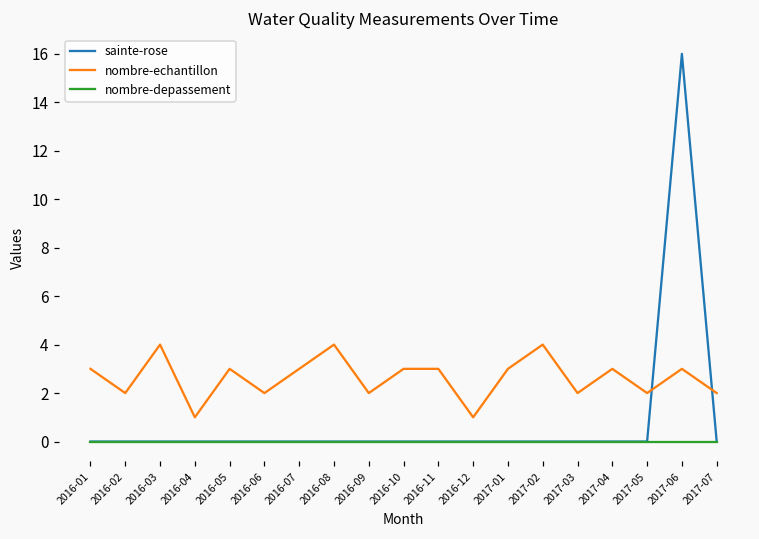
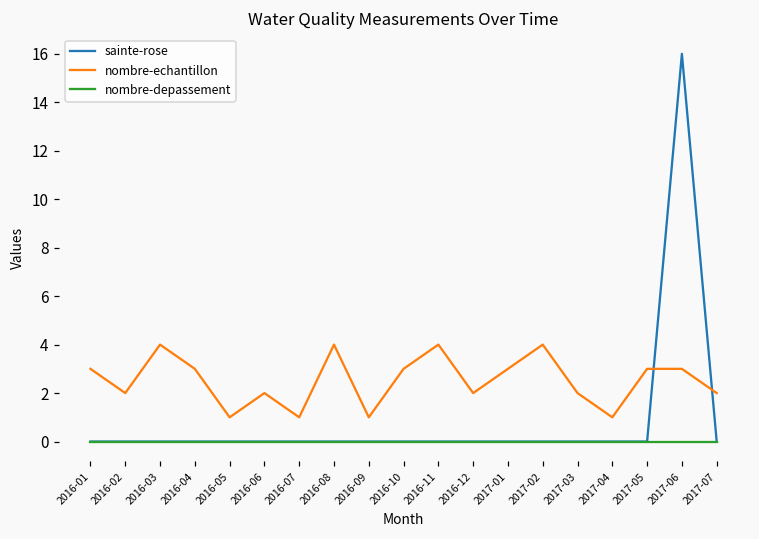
  {
    "sainte-rose": {
      "2017-06": 16
    },
    "nombre-echantillon": {
      "2016-01": 3,
      "2016-02": 2,
      "2016-03": 4,
-     "2016-04": 1,
-     "2016-05": 3,
+     "2016-04": 3,
+     "2016-05": 1,
      "2016-06": 2,
-     "2016-07": 3,
+     "2016-07": 1,
      "2016-08": 4,
-     "2016-09": 2,
+     "2016-09": 1,
      "2016-10": 3,
-     "2016-11": 3,
-     "2016-12": 1,
+     "2016-11": 4,
+     "2016-12": 2,
      "2017-01": 3,
      "2017-02": 4,
      "2017-03": 2,
-     "2017-04": 3,
-     "2017-05": 2,
+     "2017-04": 1,
+     "2017-05": 3,
      "2017-06": 3,
      "2017-07": 2
    },
    "nombre-depassement": {
      "2017-06": 0
    }
  }
